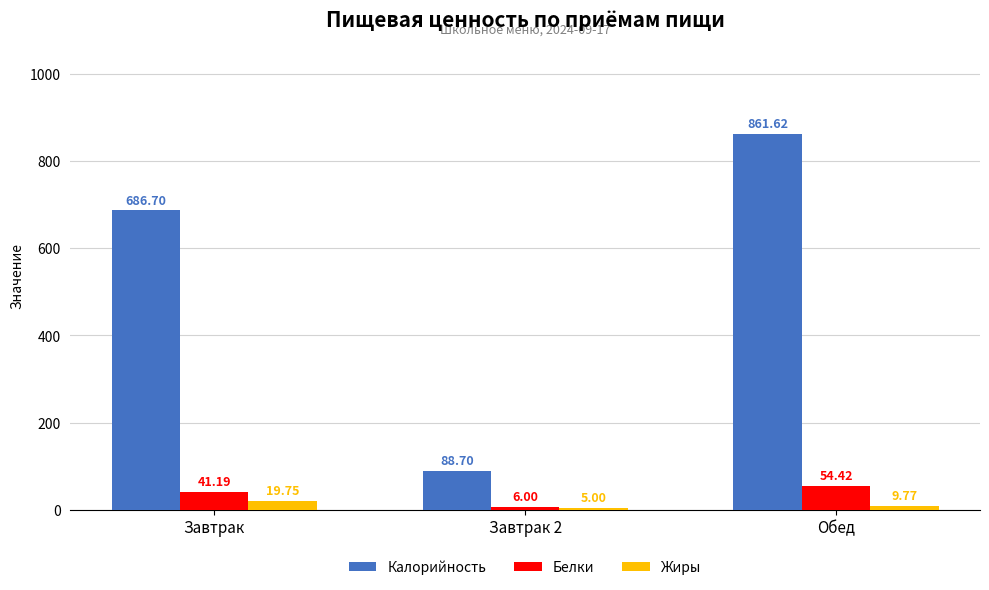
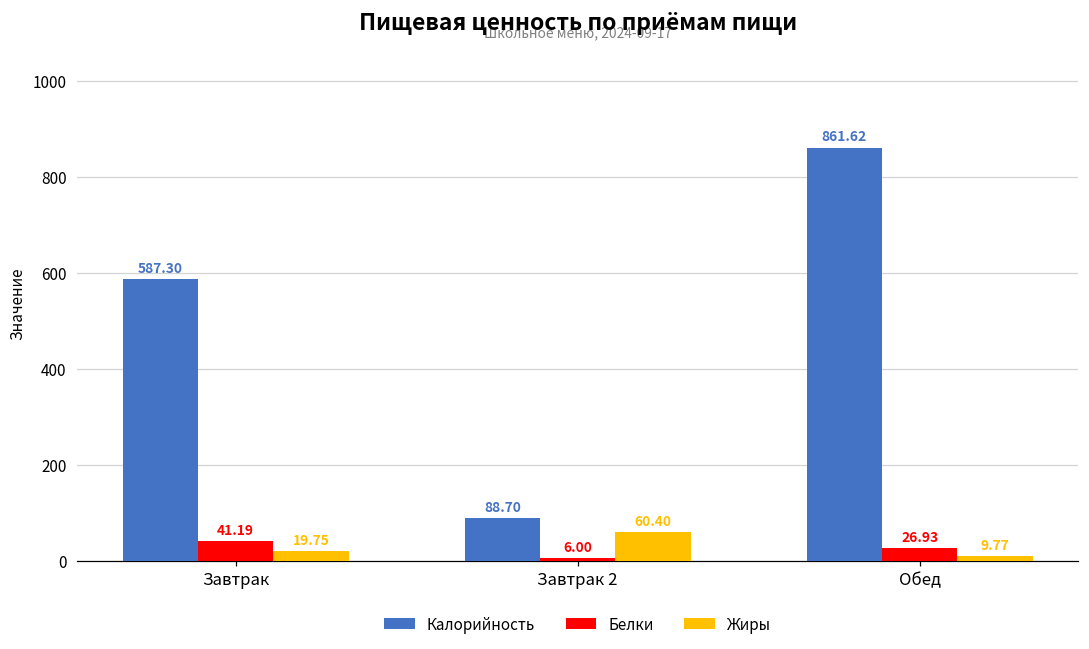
  {
    "Калорийность": {
-     "Завтрак": 686.70,
+     "Завтрак": 587.30,
      "Завтрак 2": 88.70,
      "Обед": 861.62
    },
    "Белки": {
      "Завтрак": 41.19,
      "Завтрак 2": 6.00,
-     "Обед": 54.42
+     "Обед": 26.93
    },
    "Жиры": {
      "Завтрак": 19.75,
-     "Завтрак 2": 5.00,
+     "Завтрак 2": 60.40,
      "Обед": 9.77
    }
  }
